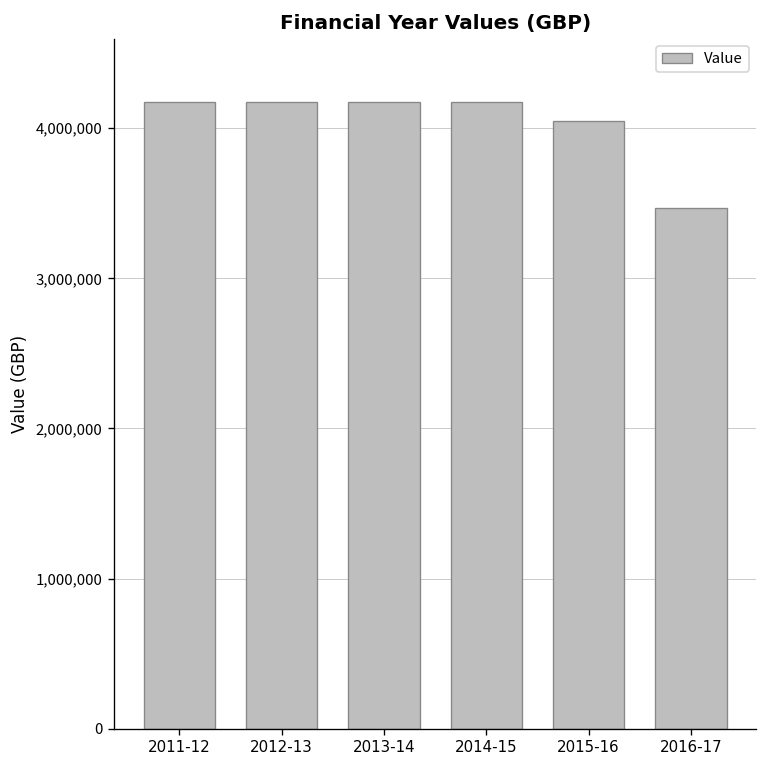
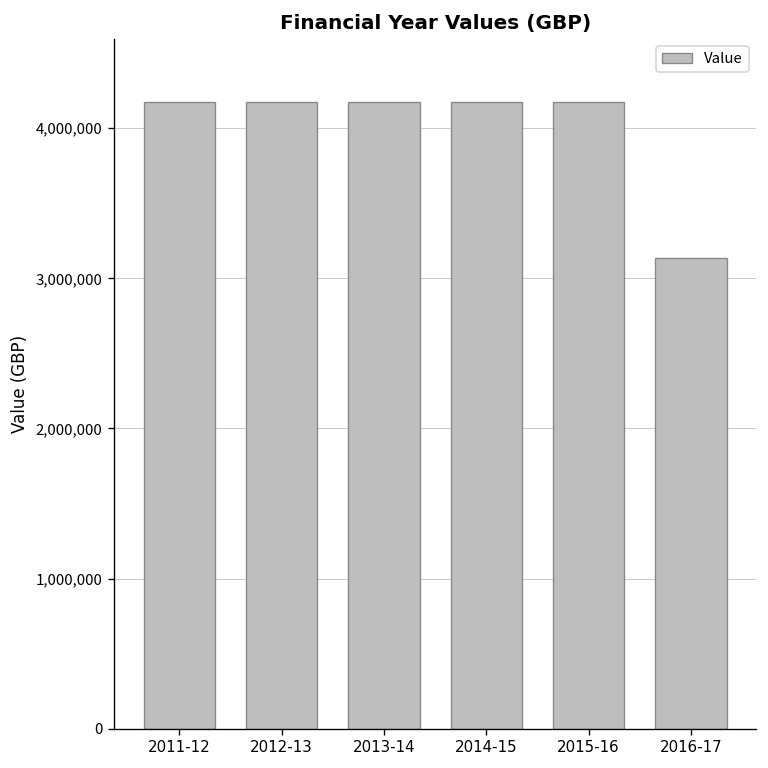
  {
    "2011-12": "4,180,000",
    "2012-13": "4,180,000",
    "2013-14": "4,180,000",
    "2014-15": "4,180,000",
-   "2015-16": "4,050,000",
-   "2016-17": "3,470,000"
+   "2015-16": "4,170,000",
+   "2016-17": "3,130,000"
  }
